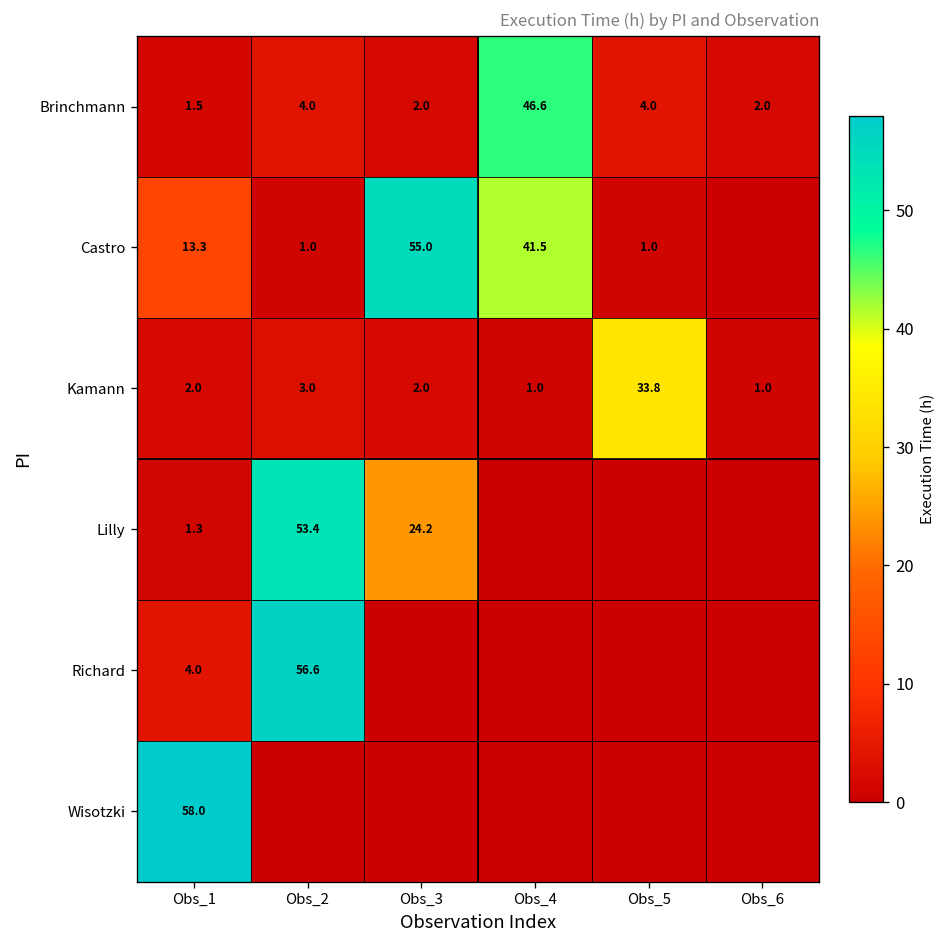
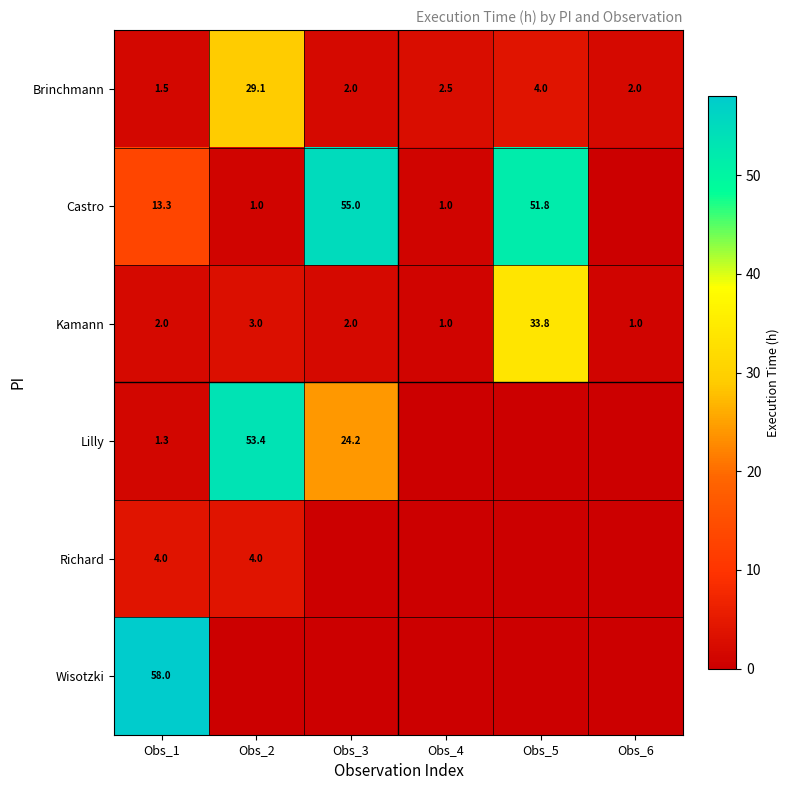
  {
    "Brinchmann": {
      "Obs_1": 1.5,
-     "Obs_2": 4.0,
+     "Obs_2": 29.1,
      "Obs_3": 2.0,
-     "Obs_4": 46.6,
+     "Obs_4": 2.5,
      "Obs_5": 4.0,
      "Obs_6": 2.0
    },
    "Castro": {
      "Obs_1": 13.3,
      "Obs_2": 1.0,
      "Obs_3": 55.0,
-     "Obs_4": 41.5,
-     "Obs_5": 1.0
+     "Obs_4": 1.0,
+     "Obs_5": 51.8
    },
    "Kamann": {
      "Obs_1": 2.0,
      "Obs_2": 3.0,
      "Obs_3": 2.0,
      "Obs_4": 1.0,
      "Obs_5": 33.8,
      "Obs_6": 1.0
    },
    "Lilly": {
      "Obs_1": 1.3,
      "Obs_2": 53.4,
      "Obs_3": 24.2
    },
    "Richard": {
      "Obs_1": 4.0,
-     "Obs_2": 56.6
+     "Obs_2": 4.0
    },
    "Wisotzki": {
      "Obs_1": 58.0
    }
  }
